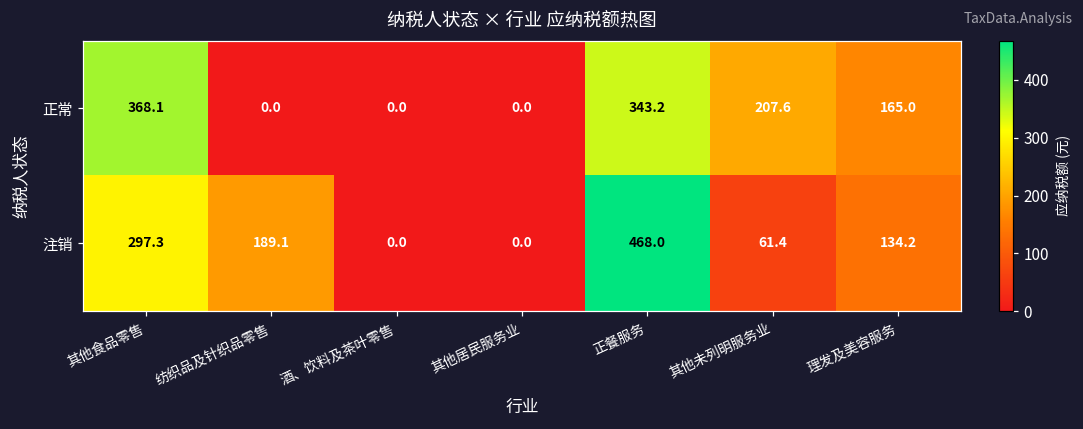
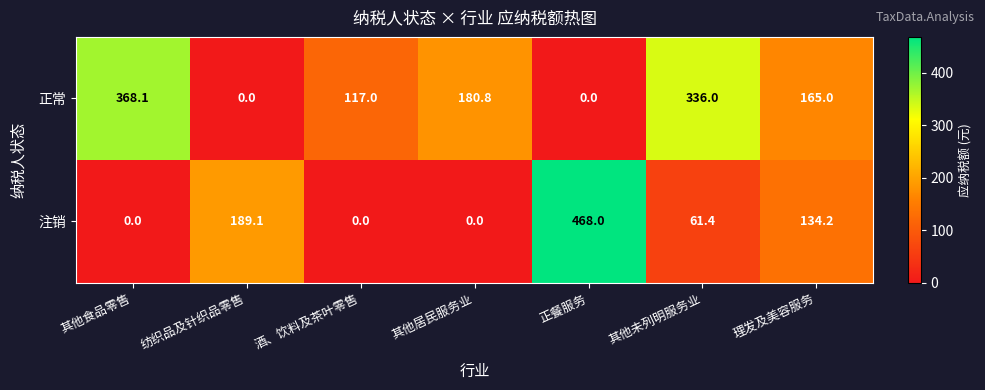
  {
    "正常": {
      "其他食品零售": 368.1,
      "纺织品及针织品零售": 0.0,
-     "酒、饮料及茶叶零售": 0.0,
-     "其他居民服务业": 0.0,
-     "正餐服务": 343.2,
-     "其他未列明服务业": 207.6,
+     "酒、饮料及茶叶零售": 117.0,
+     "其他居民服务业": 180.8,
+     "正餐服务": 0.0,
+     "其他未列明服务业": 336.0,
      "理发及美容服务": 165.0
    },
    "注销": {
-     "其他食品零售": 297.3,
+     "其他食品零售": 0.0,
      "纺织品及针织品零售": 189.1,
      "酒、饮料及茶叶零售": 0.0,
      "其他居民服务业": 0.0,
      "正餐服务": 468.0,
      "其他未列明服务业": 61.4,
      "理发及美容服务": 134.2
    }
  }
